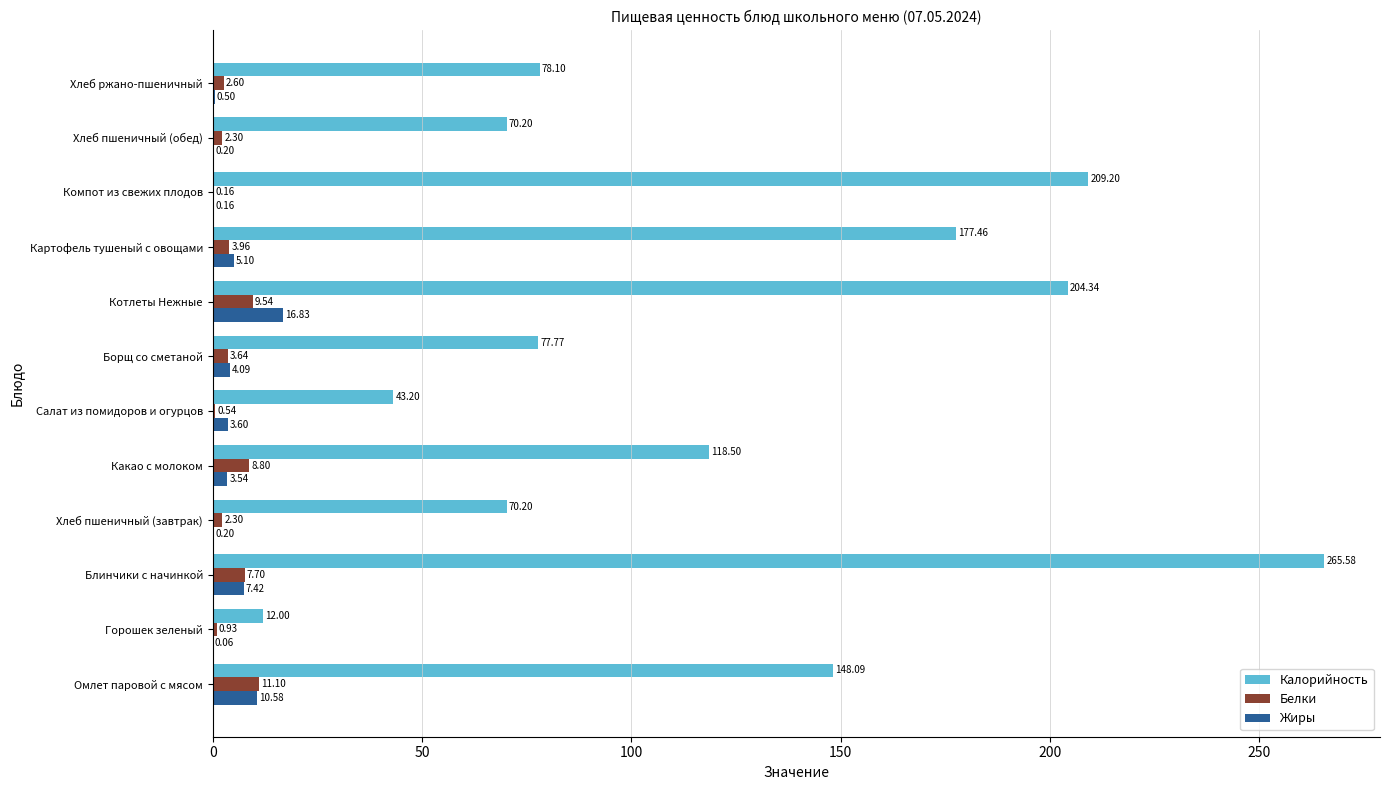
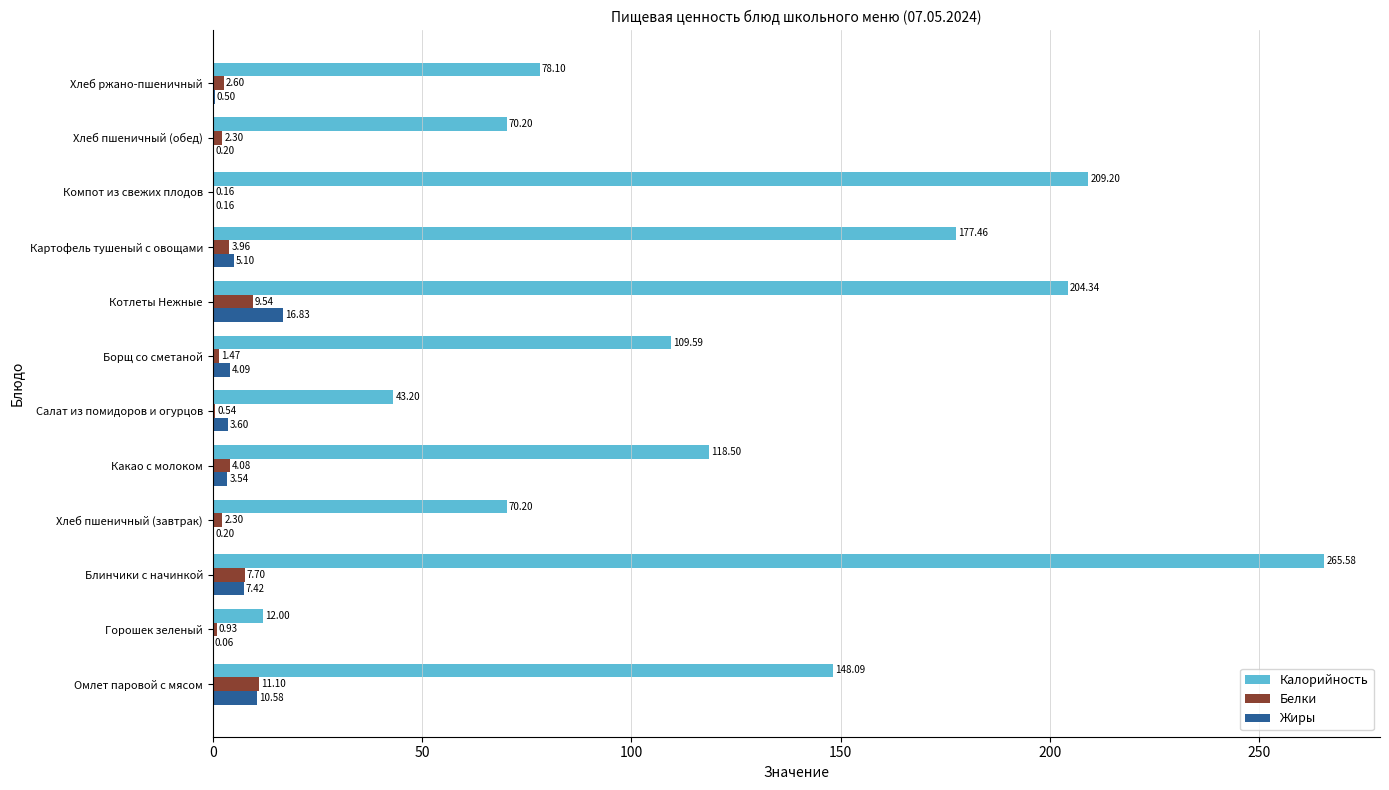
  {
    "Калорийность": {
      "Хлеб ржано-пшеничный": 78.10,
      "Хлеб пшеничный (обед)": 70.20,
      "Компот из свежих плодов": 209.20,
      "Картофель тушеный с овощами": 177.46,
      "Котлеты Нежные": 204.34,
-     "Борщ со сметаной": 77.77,
+     "Борщ со сметаной": 109.59,
      "Салат из помидоров и огурцов": 43.20,
      "Какао с молоком": 118.50,
      "Хлеб пшеничный (завтрак)": 70.20,
      "Блинчики с начинкой": 265.58,
      "Горошек зеленый": 12.00,
      "Омлет паровой с мясом": 148.09
    },
    "Белки": {
      "Хлеб ржано-пшеничный": 2.60,
      "Хлеб пшеничный (обед)": 2.30,
      "Компот из свежих плодов": 0.16,
      "Картофель тушеный с овощами": 3.96,
      "Котлеты Нежные": 9.54,
-     "Борщ со сметаной": 3.64,
+     "Борщ со сметаной": 1.47,
      "Салат из помидоров и огурцов": 0.54,
-     "Какао с молоком": 8.80,
+     "Какао с молоком": 4.08,
      "Хлеб пшеничный (завтрак)": 2.30,
      "Блинчики с начинкой": 7.70,
      "Горошек зеленый": 0.93,
      "Омлет паровой с мясом": 11.10
    },
    "Жиры": {
      "Хлеб ржано-пшеничный": 0.50,
      "Хлеб пшеничный (обед)": 0.20,
      "Компот из свежих плодов": 0.16,
      "Картофель тушеный с овощами": 5.10,
      "Котлеты Нежные": 16.83,
      "Борщ со сметаной": 4.09,
      "Салат из помидоров и огурцов": 3.60,
      "Какао с молоком": 3.54,
      "Хлеб пшеничный (завтрак)": 0.20,
      "Блинчики с начинкой": 7.42,
      "Горошек зеленый": 0.06,
      "Омлет паровой с мясом": 10.58
    }
  }
